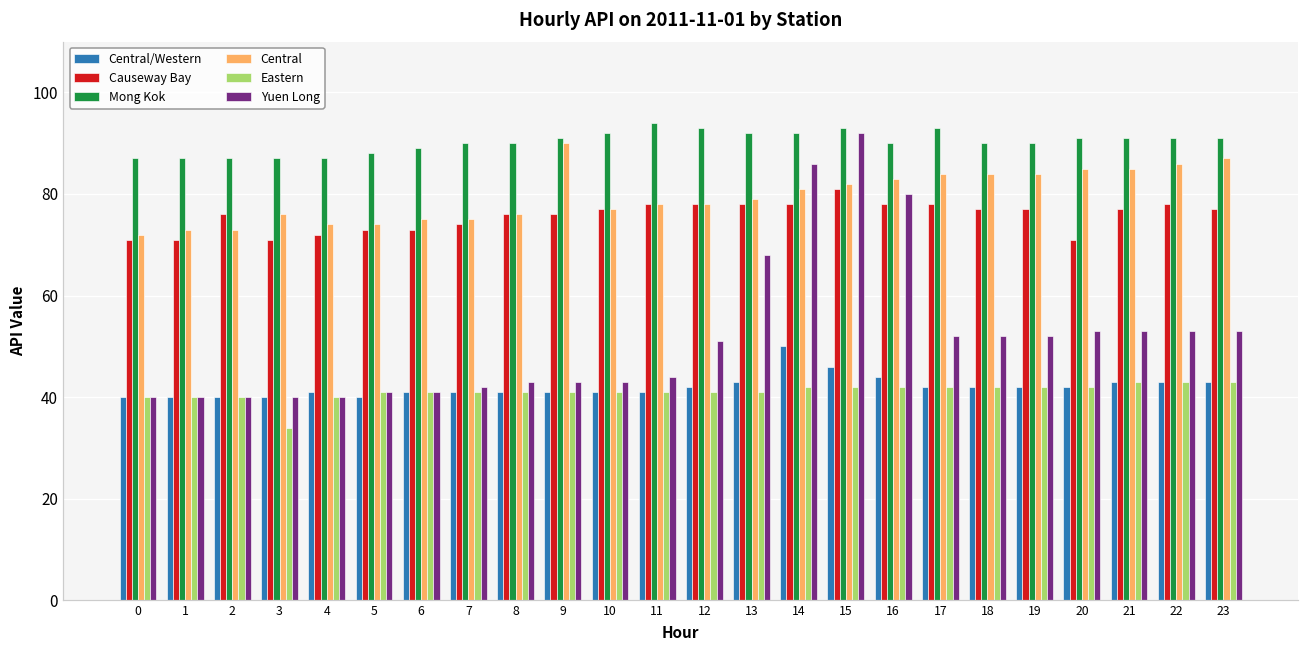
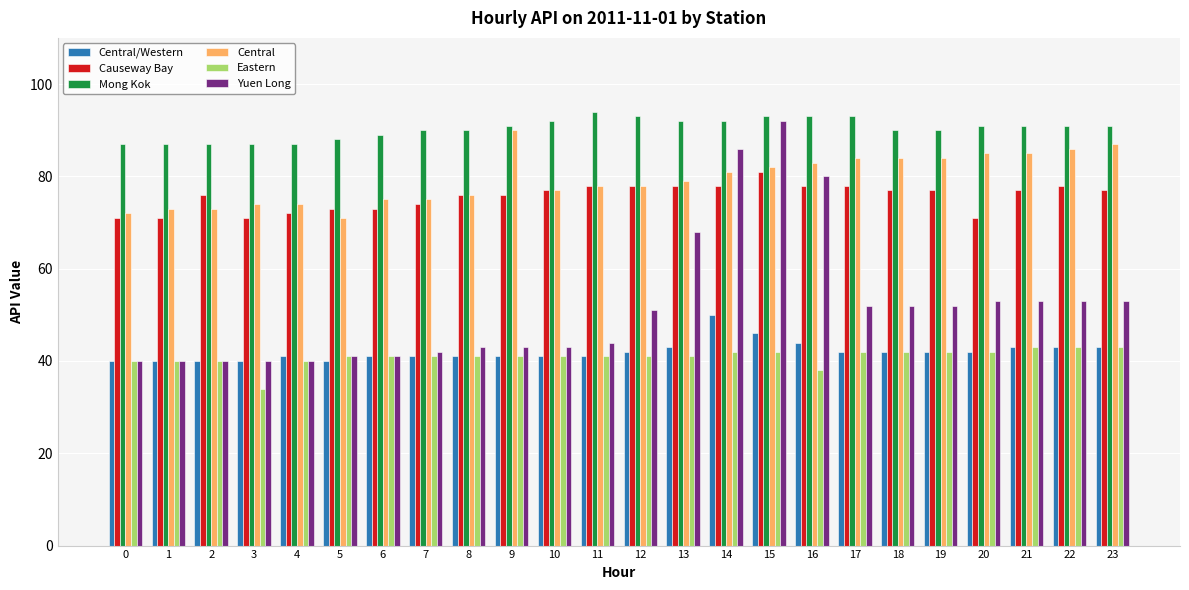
  {
    "Central/Western": {
      "0": 40,
      "1": 40,
      "2": 40,
      "3": 40,
      "4": 41,
      "5": 40,
      "6": 41,
      "7": 41,
      "8": 41,
      "9": 41,
      "10": 41,
      "11": 41,
      "12": 42,
      "13": 43,
      "14": 50,
      "15": 46,
      "16": 44,
      "17": 42,
      "18": 42,
      "19": 42,
      "20": 42,
      "21": 43,
      "22": 43,
      "23": 43
    },
    "Causeway Bay": {
      "0": 71,
      "1": 71,
      "2": 76,
      "3": 71,
      "4": 72,
      "5": 73,
      "6": 73,
      "7": 74,
      "8": 76,
      "9": 76,
      "10": 77,
      "11": 78,
      "12": 78,
      "13": 78,
      "14": 78,
      "15": 81,
      "16": 78,
      "17": 78,
      "18": 77,
      "19": 77,
      "20": 71,
      "21": 77,
      "22": 78,
      "23": 77
    },
    "Mong Kok": {
      "0": 87,
      "1": 87,
      "2": 87,
      "3": 87,
      "4": 87,
      "5": 88,
      "6": 89,
      "7": 90,
      "8": 90,
      "9": 91,
      "10": 92,
      "11": 94,
      "12": 93,
      "13": 92,
      "14": 92,
      "15": 93,
-     "16": 90,
+     "16": 93,
      "17": 93,
      "18": 90,
      "19": 90,
      "20": 91,
      "21": 91,
      "22": 91,
      "23": 91
    },
    "Central": {
      "0": 72,
      "1": 73,
      "2": 73,
-     "3": 76,
+     "3": 74,
      "4": 74,
-     "5": 74,
+     "5": 71,
      "6": 75,
      "7": 75,
      "8": 76,
      "9": 90,
      "10": 77,
      "11": 78,
      "12": 78,
      "13": 79,
      "14": 81,
      "15": 82,
      "16": 83,
      "17": 84,
      "18": 84,
      "19": 84,
      "20": 85,
      "21": 85,
      "22": 86,
      "23": 87
    },
    "Eastern": {
      "0": 40,
      "1": 40,
      "2": 40,
      "3": 34,
      "4": 40,
      "5": 41,
      "6": 41,
      "7": 41,
      "8": 41,
      "9": 41,
      "10": 41,
      "11": 41,
      "12": 41,
      "13": 41,
      "14": 42,
      "15": 42,
-     "16": 42,
+     "16": 38,
      "17": 42,
      "18": 42,
      "19": 42,
      "20": 42,
      "21": 43,
      "22": 43,
      "23": 43
    },
    "Yuen Long": {
      "0": 40,
      "1": 40,
      "2": 40,
      "3": 40,
      "4": 40,
      "5": 41,
      "6": 41,
      "7": 42,
      "8": 43,
      "9": 43,
      "10": 43,
      "11": 44,
      "12": 51,
      "13": 68,
      "14": 86,
      "15": 92,
      "16": 80,
      "17": 52,
      "18": 52,
      "19": 52,
      "20": 53,
      "21": 53,
      "22": 53,
      "23": 53
    }
  }
